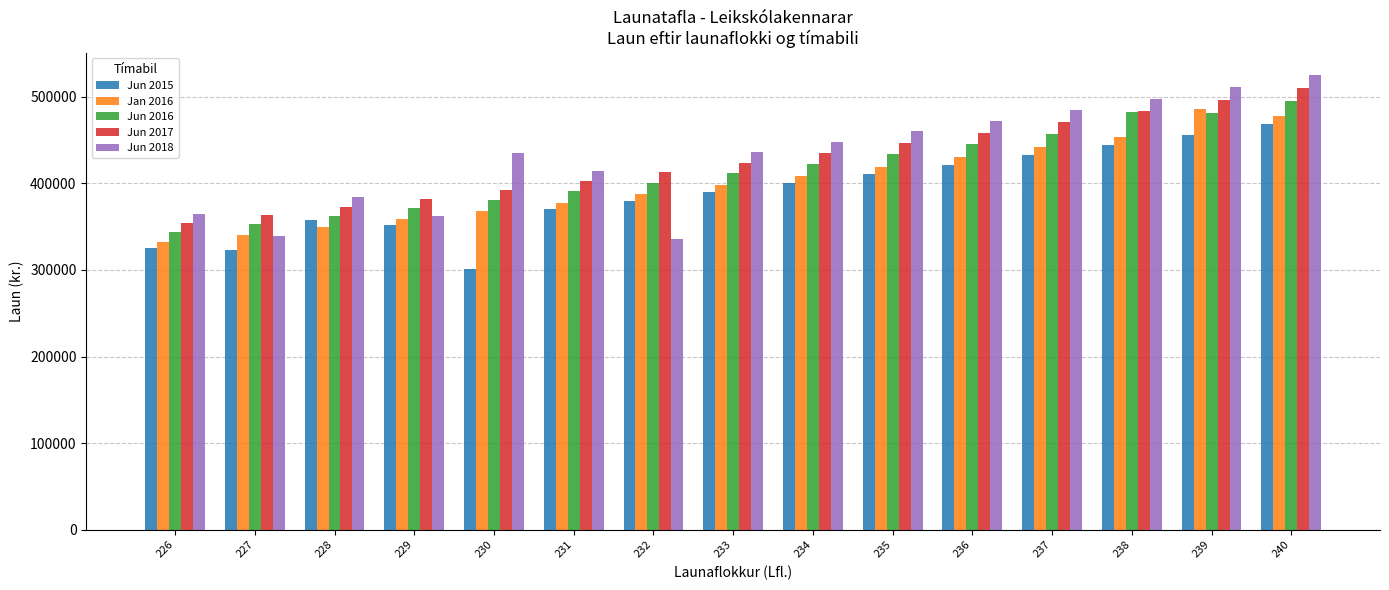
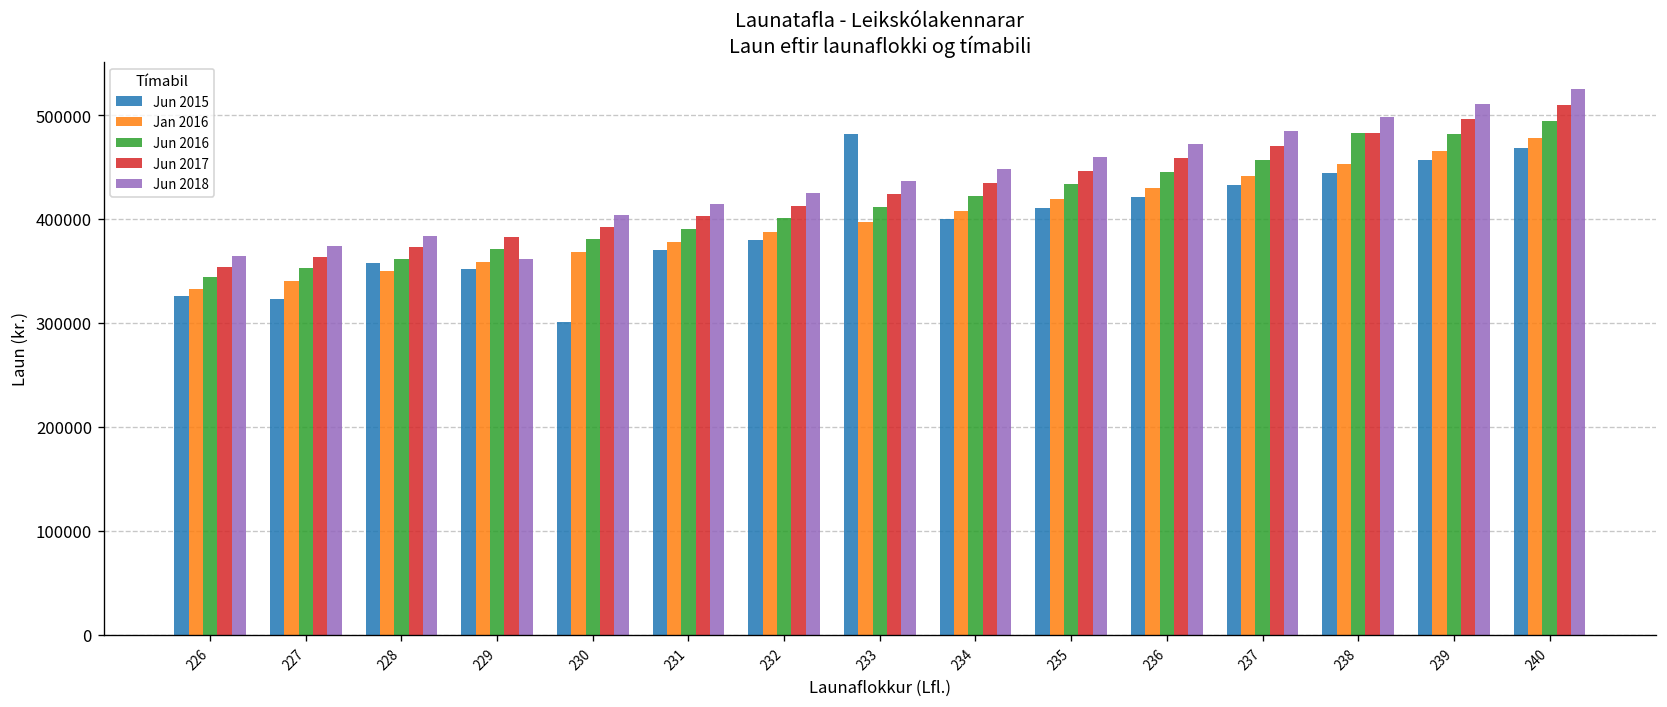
  {
    "Jun 2015": {
      "226": 330000,
      "227": 320000,
      "228": 360000,
      "229": 350000,
      "230": 300000,
      "231": 370000,
      "232": 380000,
-     "233": 390000,
+     "233": 480000,
      "234": 400000,
      "235": 410000,
      "236": 420000,
      "237": 430000,
      "238": 440000,
      "239": 460000,
      "240": 470000
    },
    "Jan 2016": {
      "226": 330000,
      "227": 340000,
      "228": 350000,
      "229": 360000,
      "230": 370000,
      "231": 380000,
      "232": 390000,
      "233": 400000,
      "234": 410000,
      "235": 420000,
      "236": 430000,
      "237": 440000,
      "238": 450000,
-     "239": 490000,
+     "239": 470000,
      "240": 480000
    },
    "Jun 2016": {
      "226": 340000,
      "227": 350000,
      "228": 360000,
      "229": 370000,
      "230": 380000,
      "231": 390000,
      "232": 400000,
      "233": 410000,
      "234": 420000,
      "235": 430000,
      "236": 450000,
      "237": 460000,
      "238": 480000,
      "239": 480000,
      "240": 490000
    },
    "Jun 2017": {
      "226": 350000,
      "227": 360000,
      "228": 370000,
      "229": 380000,
      "230": 390000,
      "231": 400000,
      "232": 410000,
      "233": 420000,
      "234": 430000,
      "235": 450000,
      "236": 460000,
      "237": 470000,
      "238": 480000,
      "239": 500000,
      "240": 510000
    },
    "Jun 2018": {
      "226": 360000,
-     "227": 340000,
+     "227": 370000,
      "228": 380000,
      "229": 360000,
-     "230": 440000,
+     "230": 400000,
      "231": 410000,
-     "232": 340000,
+     "232": 430000,
      "233": 440000,
      "234": 450000,
      "235": 460000,
      "236": 470000,
      "237": 480000,
      "238": 500000,
      "239": 510000,
      "240": 520000
    }
  }
